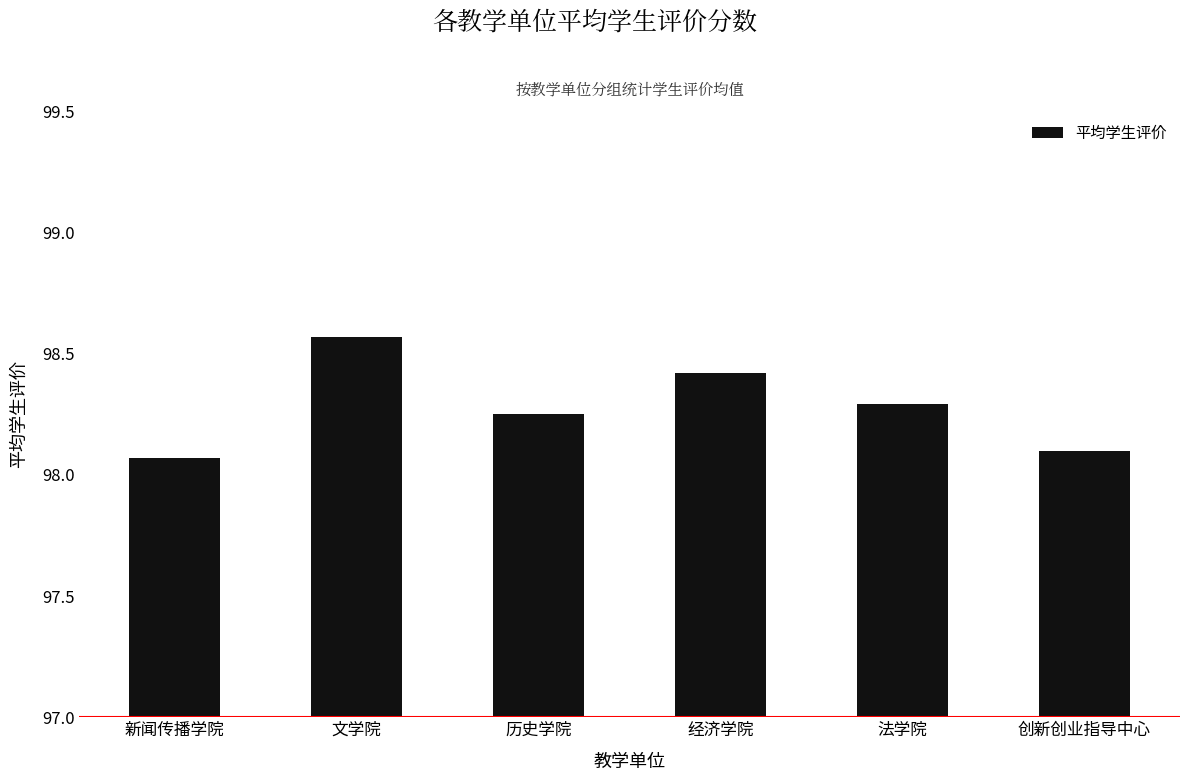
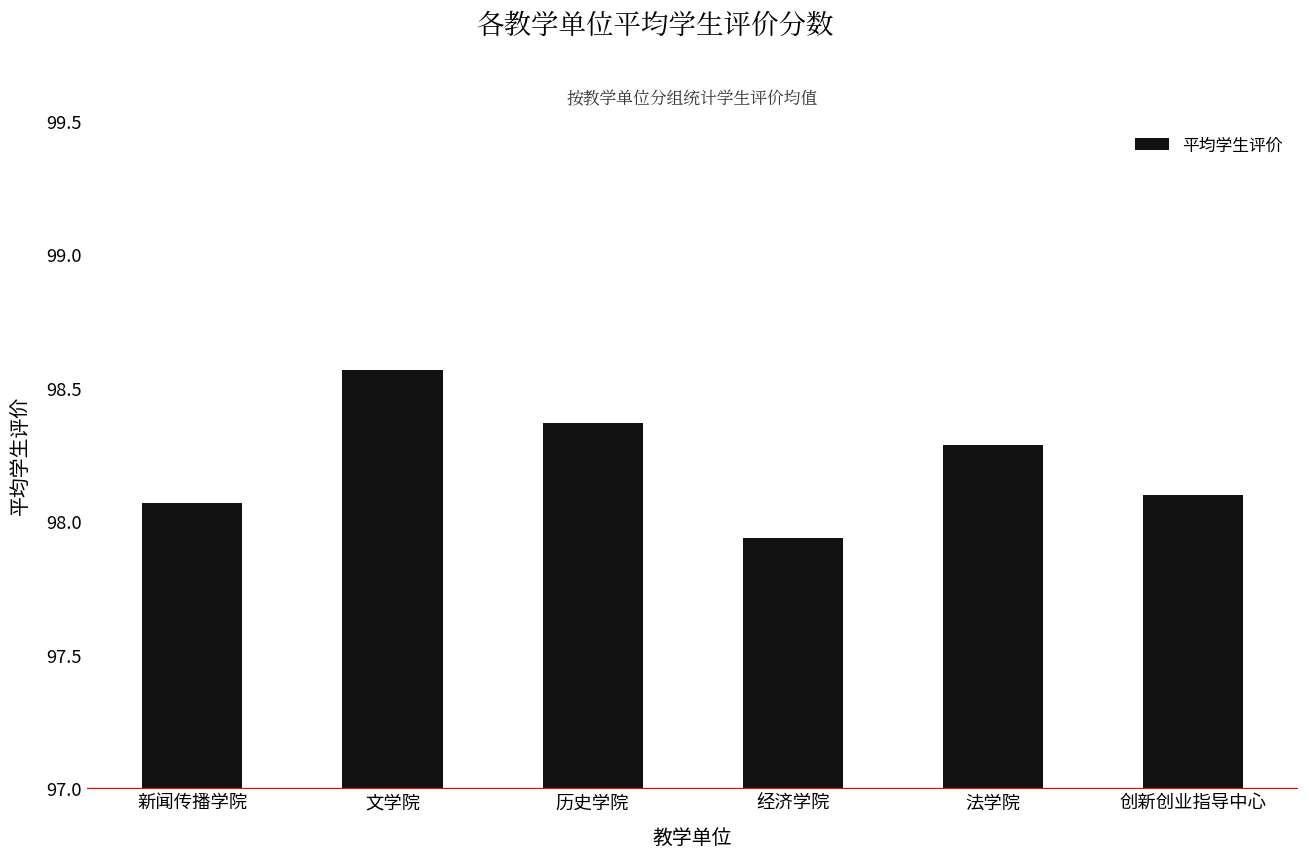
  {
    "新闻传播学院": 98.07,
    "文学院": 98.57,
-   "历史学院": 98.25,
-   "经济学院": 98.42,
+   "历史学院": 98.37,
+   "经济学院": 97.94,
    "法学院": 98.29,
    "创新创业指导中心": 98.10
  }
